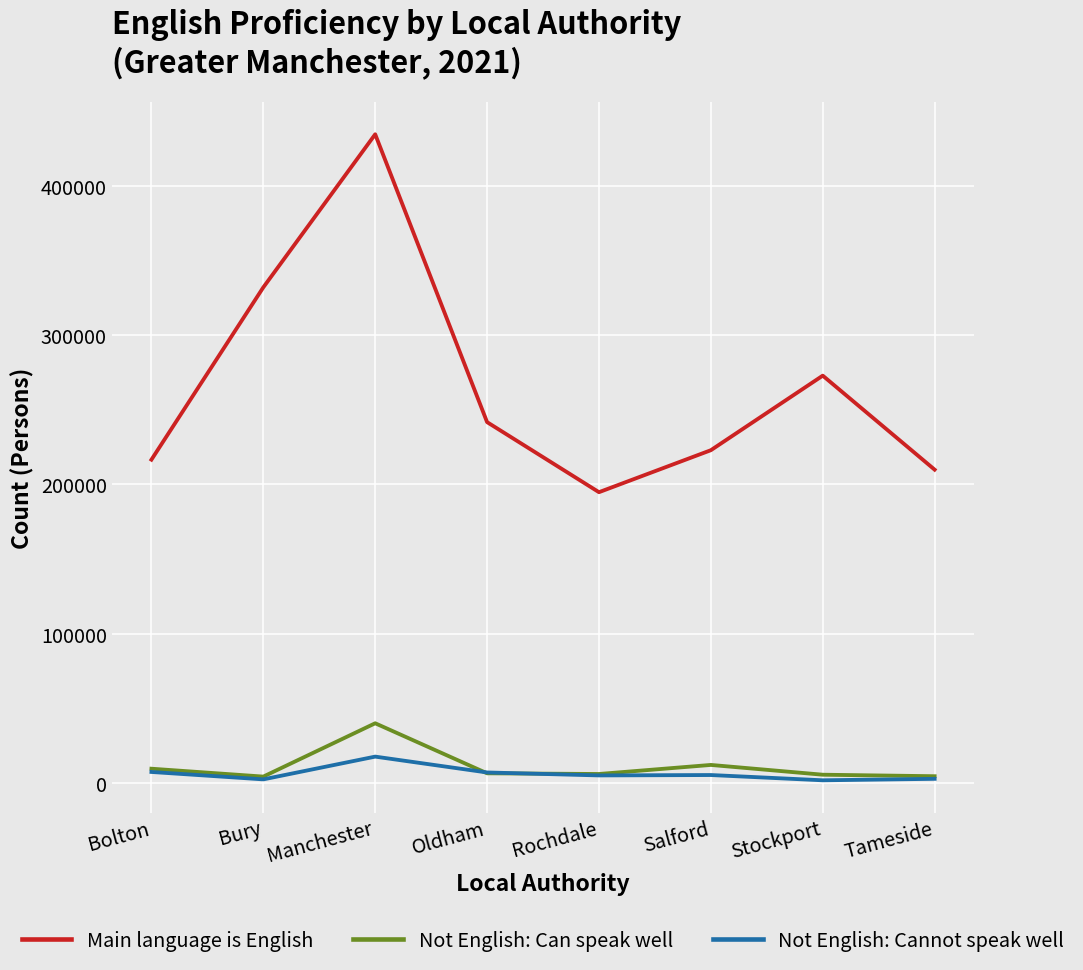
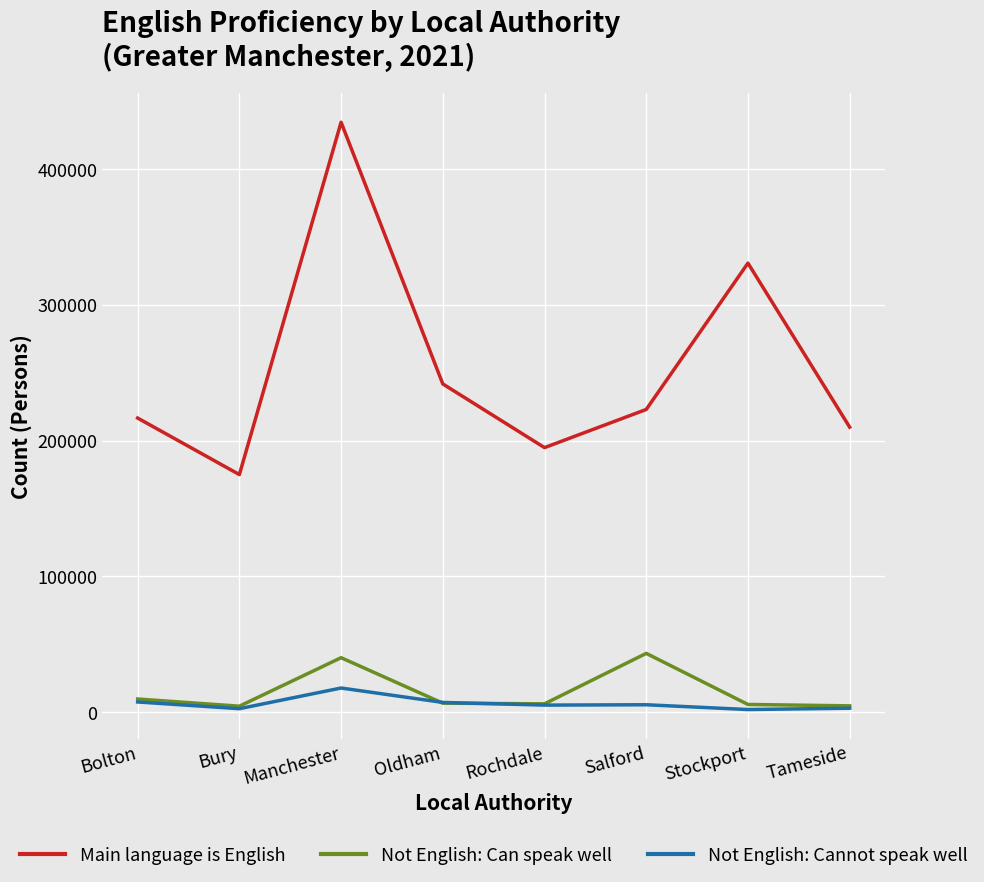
  {
    "Main language is English": {
      "Bolton": 217000,
-     "Bury": 332000,
+     "Bury": 175000,
      "Manchester": 434000,
      "Oldham": 242000,
      "Rochdale": 195000,
      "Salford": 223000,
-     "Stockport": 273000,
+     "Stockport": 331000,
      "Tameside": 210000
    },
    "Not English: Can speak well": {
      "Bolton": 10000,
      "Manchester": 40000,
-     "Salford": 12000,
+     "Salford": 43000,
      "Stockport": 6000
    },
    "Not English: Cannot speak well": {
      "Bolton": 8000,
      "Manchester": 18000,
      "Salford": 6000,
      "Stockport": 2000
    }
  }
